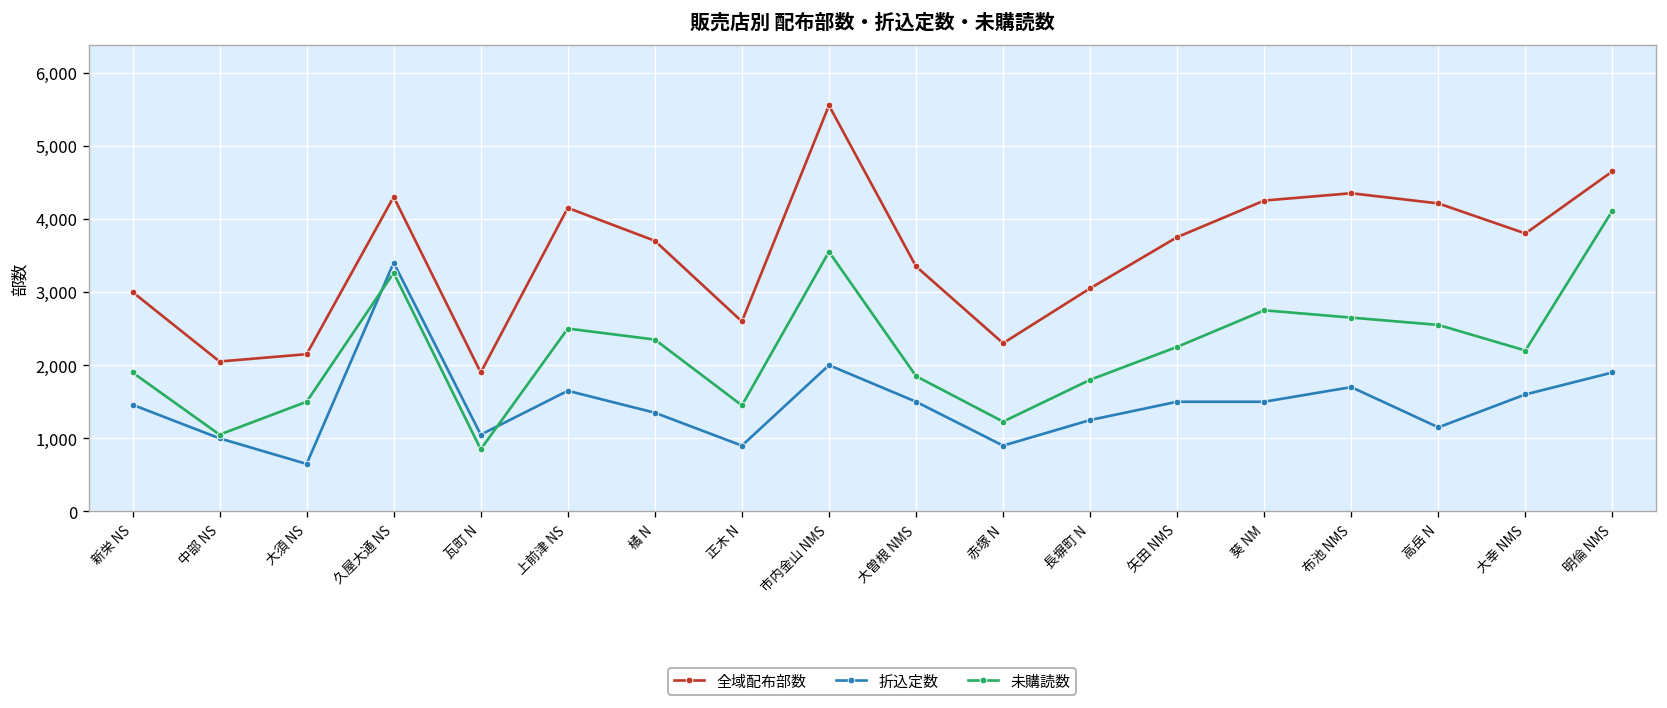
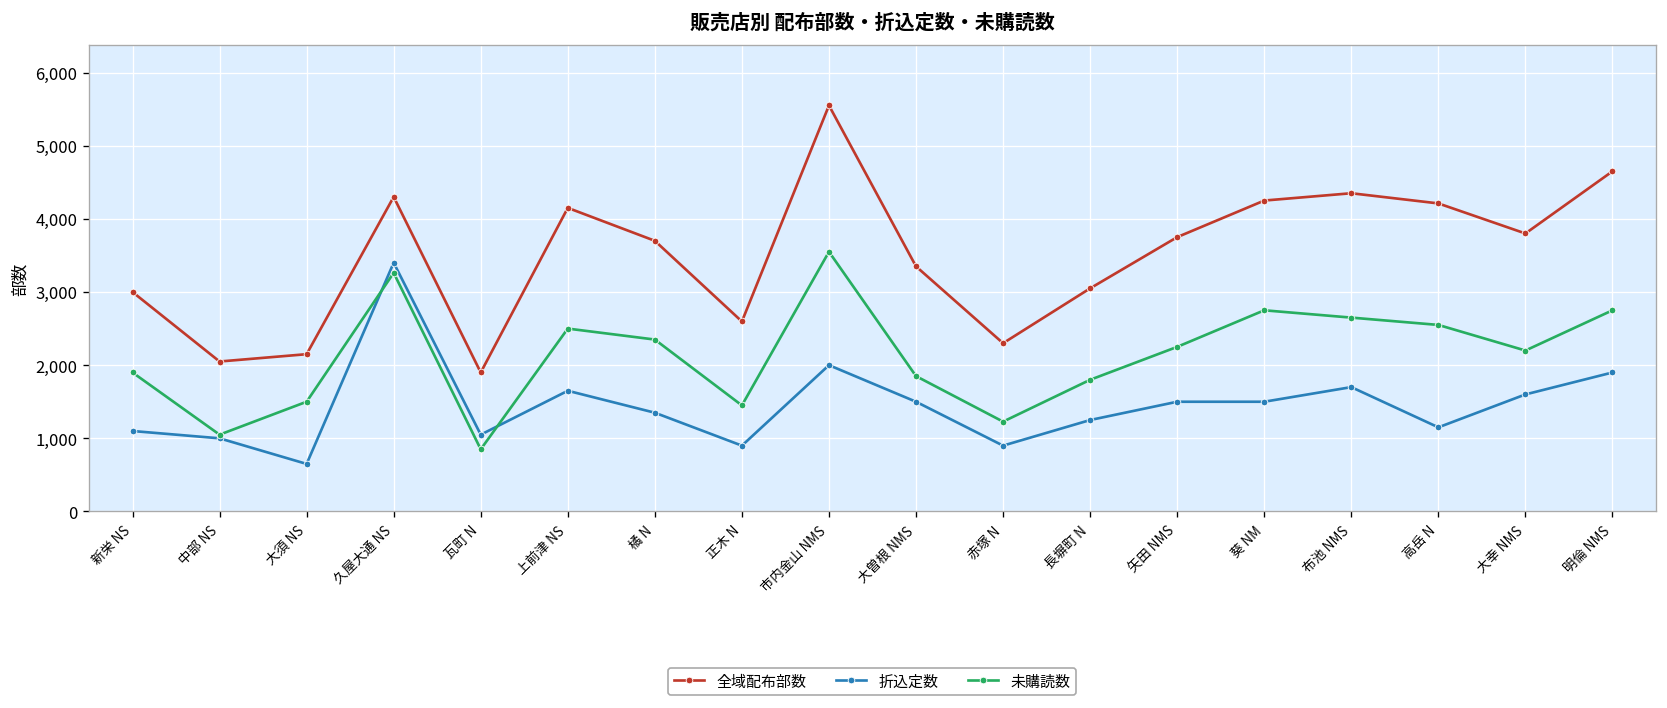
  {
    "全域配布部数": {
      "新栄 NS": "3,000",
      "中部 NS": "2,100",
      "大須 NS": "2,200",
      "久屋大通 NS": "4,300",
      "瓦町 N": "1,900",
      "上前津 NS": "4,200",
      "橘 N": "3,700",
      "正木 N": "2,600",
      "市内金山 NMS": "5,600",
      "大曽根 NMS": "3,400",
      "赤塚 N": "2,300",
      "長塀町 N": "3,100",
      "矢田 NMS": "3,800",
      "葵 NM": "4,300",
      "布池 NMS": "4,400",
      "高岳 N": "4,200",
      "大幸 NMS": "3,800",
      "明倫 NMS": "4,700"
    },
    "折込定数": {
-     "新栄 NS": "1,500",
+     "新栄 NS": "1,100",
      "中部 NS": "1,000",
      "大須 NS": "700",
      "久屋大通 NS": "3,400",
      "瓦町 N": "1,100",
      "上前津 NS": "1,700",
      "橘 N": "1,400",
      "正木 N": "900",
      "市内金山 NMS": "2,000",
      "大曽根 NMS": "1,500",
      "赤塚 N": "900",
      "長塀町 N": "1,300",
      "矢田 NMS": "1,500",
      "葵 NM": "1,500",
      "布池 NMS": "1,700",
      "高岳 N": "1,200",
      "大幸 NMS": "1,600",
      "明倫 NMS": "1,900"
    },
    "未購読数": {
      "新栄 NS": "1,900",
      "中部 NS": "1,100",
      "大須 NS": "1,500",
      "久屋大通 NS": "3,300",
      "瓦町 N": "900",
      "上前津 NS": "2,500",
      "橘 N": "2,400",
      "正木 N": "1,500",
      "市内金山 NMS": "3,600",
      "大曽根 NMS": "1,900",
      "赤塚 N": "1,200",
      "長塀町 N": "1,800",
      "矢田 NMS": "2,300",
      "葵 NM": "2,800",
      "布池 NMS": "2,700",
      "高岳 N": "2,600",
      "大幸 NMS": "2,200",
-     "明倫 NMS": "4,100"
+     "明倫 NMS": "2,800"
    }
  }
